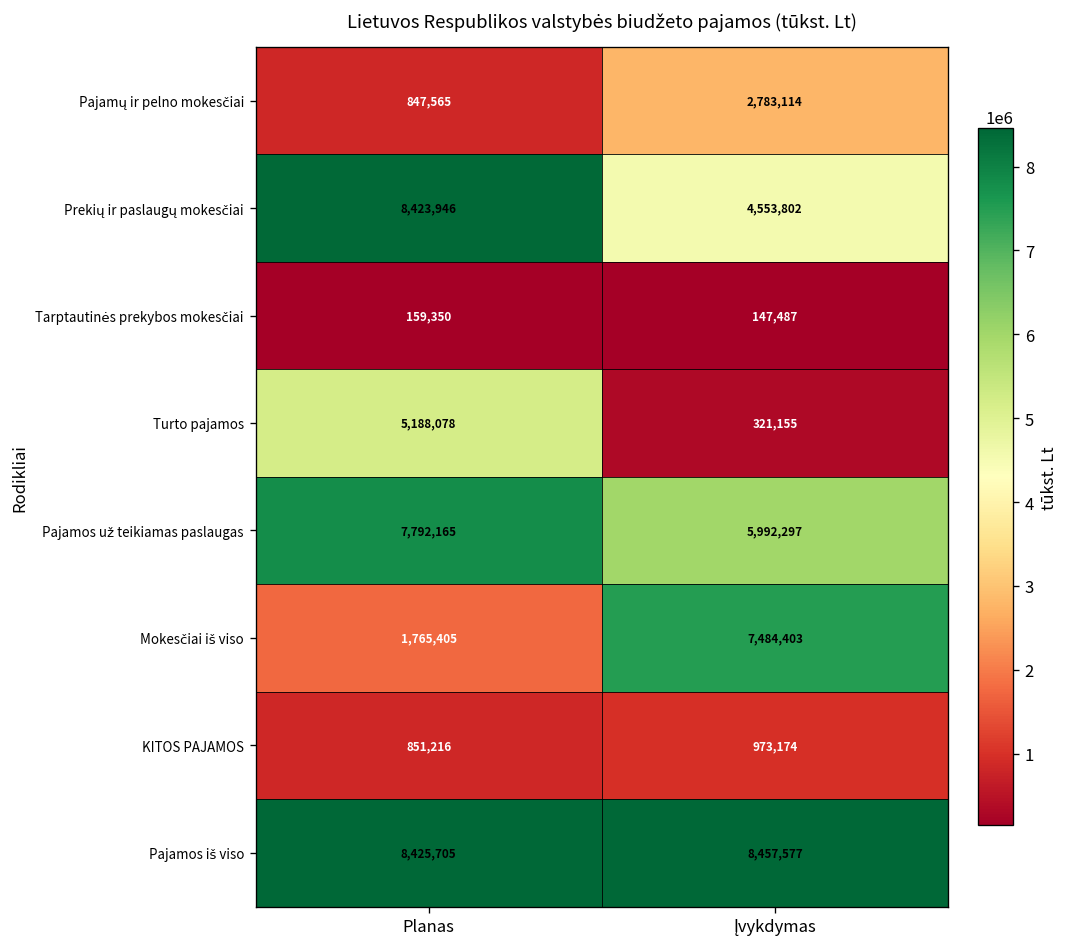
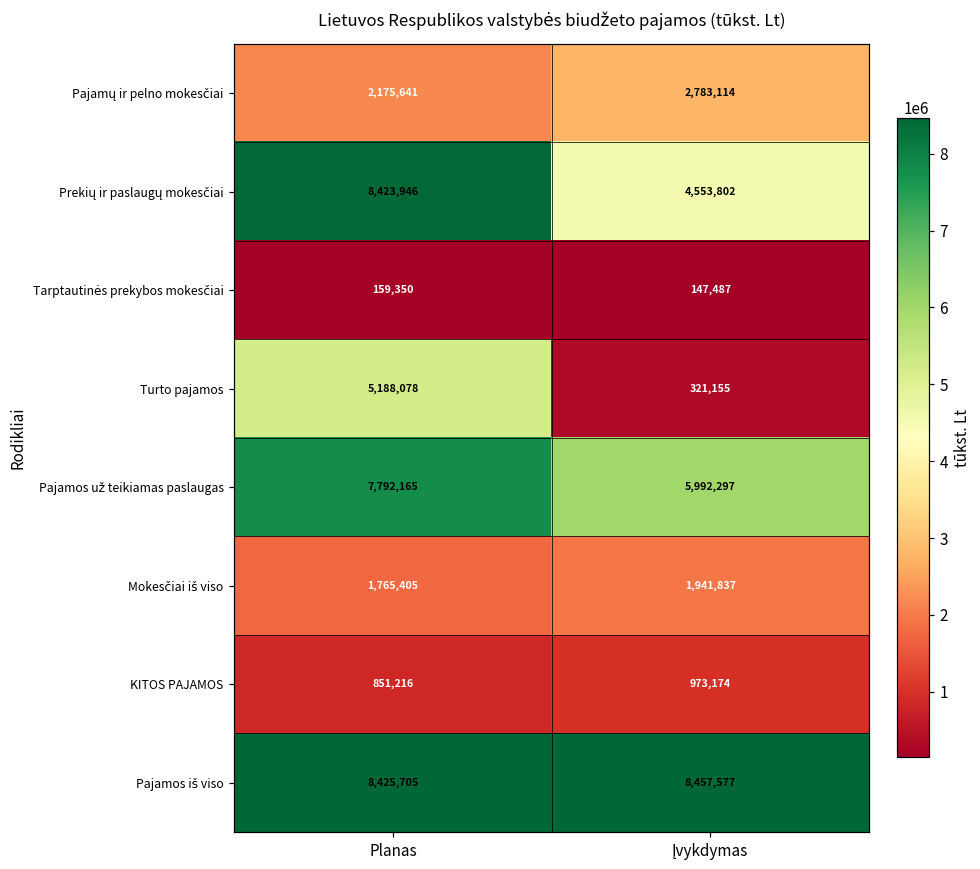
  {
    "Pajamų ir pelno mokesčiai": {
-     "Planas": "847,565",
+     "Planas": "2,175,641",
      "Įvykdymas": "2,783,114"
    },
    "Prekių ir paslaugų mokesčiai": {
      "Planas": "8,423,946",
      "Įvykdymas": "4,553,802"
    },
    "Tarptautinės prekybos mokesčiai": {
      "Planas": "159,350",
      "Įvykdymas": "147,487"
    },
    "Turto pajamos": {
      "Planas": "5,188,078",
      "Įvykdymas": "321,155"
    },
    "Pajamos už teikiamas paslaugas": {
      "Planas": "7,792,165",
      "Įvykdymas": "5,992,297"
    },
    "Mokesčiai iš viso": {
      "Planas": "1,765,405",
-     "Įvykdymas": "7,484,403"
+     "Įvykdymas": "1,941,837"
    },
    "KITOS PAJAMOS": {
      "Planas": "851,216",
      "Įvykdymas": "973,174"
    },
    "Pajamos iš viso": {
      "Planas": "8,425,705",
      "Įvykdymas": "8,457,577"
    }
  }
